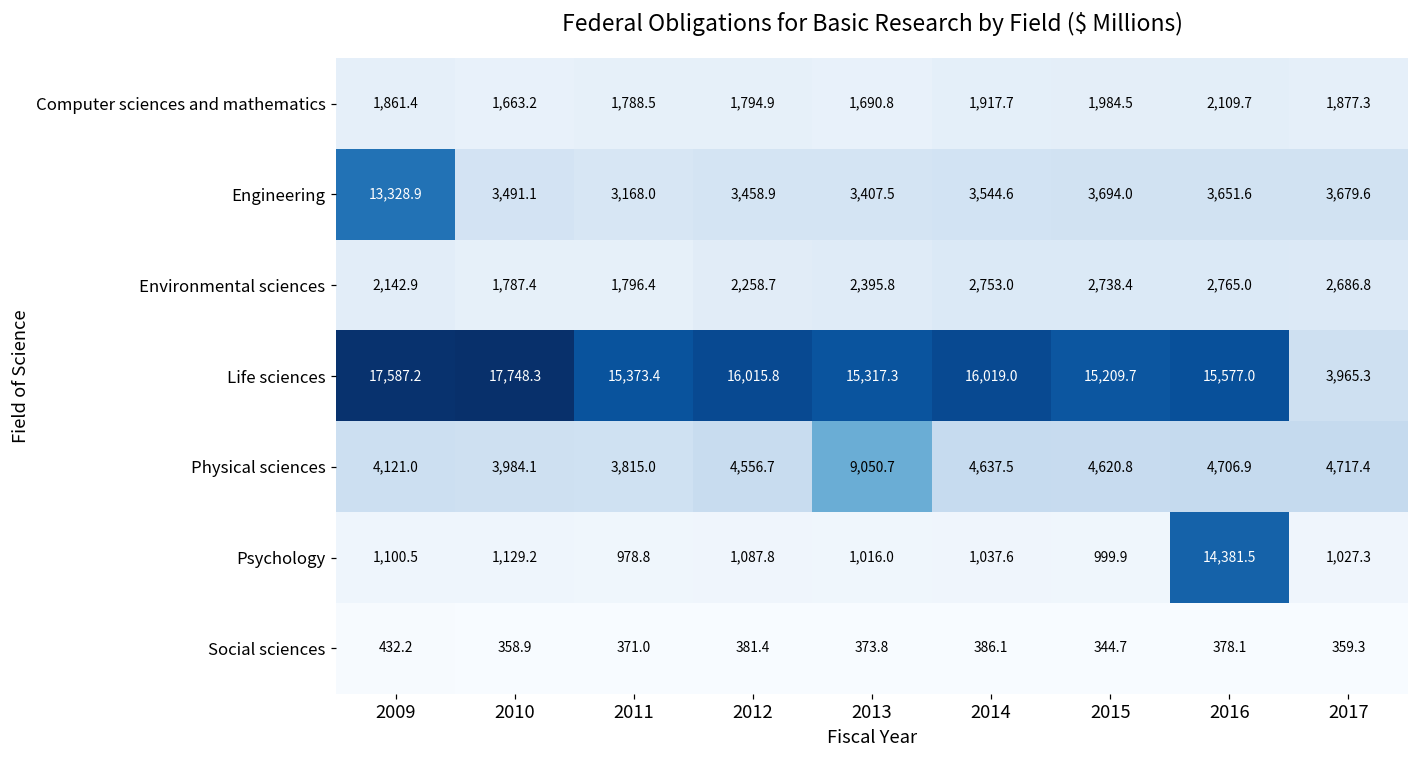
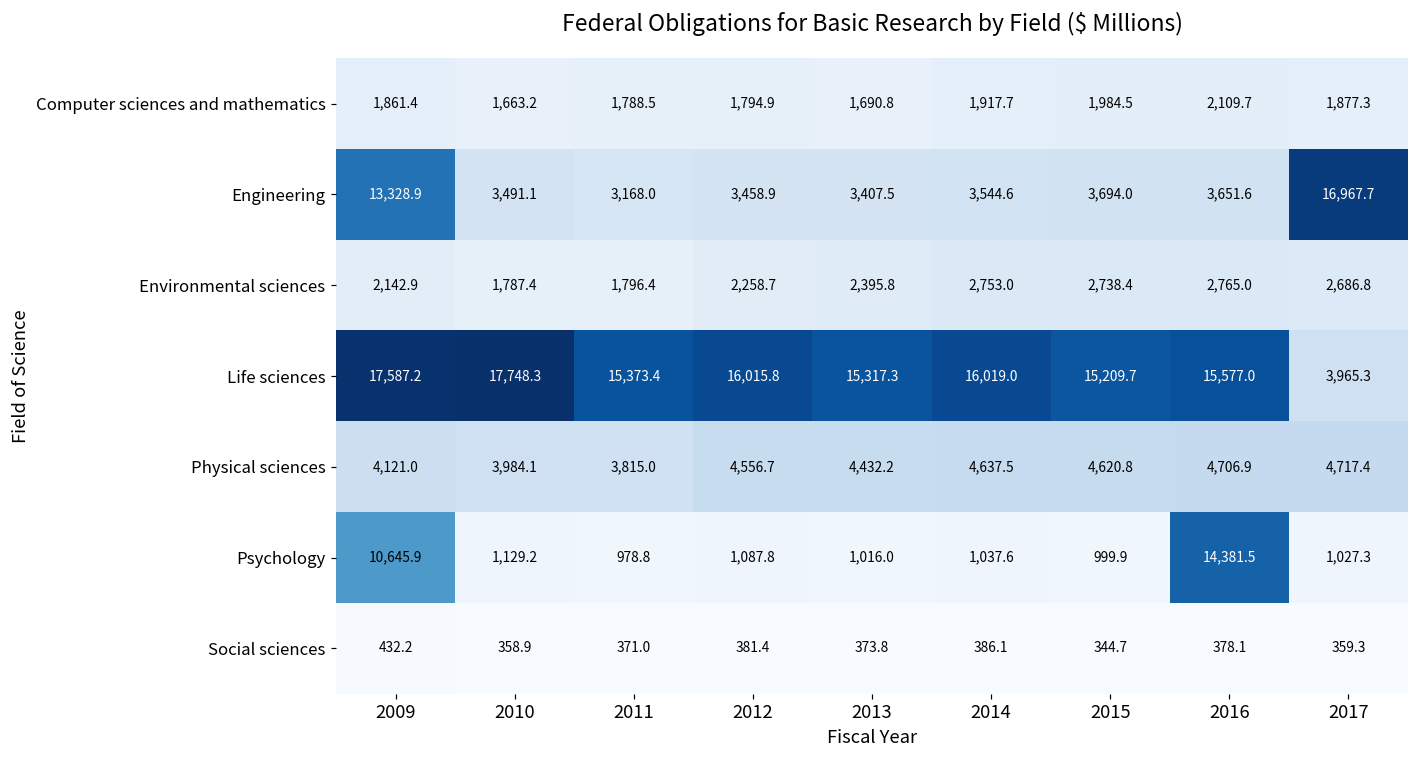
  {
    "Computer sciences and mathematics": {
      "2009": "1,861.4",
      "2010": "1,663.2",
      "2011": "1,788.5",
      "2012": "1,794.9",
      "2013": "1,690.8",
      "2014": "1,917.7",
      "2015": "1,984.5",
      "2016": "2,109.7",
      "2017": "1,877.3"
    },
    "Engineering": {
      "2009": "13,328.9",
      "2010": "3,491.1",
      "2011": "3,168.0",
      "2012": "3,458.9",
      "2013": "3,407.5",
      "2014": "3,544.6",
      "2015": "3,694.0",
      "2016": "3,651.6",
-     "2017": "3,679.6"
+     "2017": "16,967.7"
    },
    "Environmental sciences": {
      "2009": "2,142.9",
      "2010": "1,787.4",
      "2011": "1,796.4",
      "2012": "2,258.7",
      "2013": "2,395.8",
      "2014": "2,753.0",
      "2015": "2,738.4",
      "2016": "2,765.0",
      "2017": "2,686.8"
    },
    "Life sciences": {
      "2009": "17,587.2",
      "2010": "17,748.3",
      "2011": "15,373.4",
      "2012": "16,015.8",
      "2013": "15,317.3",
      "2014": "16,019.0",
      "2015": "15,209.7",
      "2016": "15,577.0",
      "2017": "3,965.3"
    },
    "Physical sciences": {
      "2009": "4,121.0",
      "2010": "3,984.1",
      "2011": "3,815.0",
      "2012": "4,556.7",
-     "2013": "9,050.7",
+     "2013": "4,432.2",
      "2014": "4,637.5",
      "2015": "4,620.8",
      "2016": "4,706.9",
      "2017": "4,717.4"
    },
    "Psychology": {
-     "2009": "1,100.5",
+     "2009": "10,645.9",
      "2010": "1,129.2",
      "2011": "978.8",
      "2012": "1,087.8",
      "2013": "1,016.0",
      "2014": "1,037.6",
      "2015": "999.9",
      "2016": "14,381.5",
      "2017": "1,027.3"
    },
    "Social sciences": {
      "2009": "432.2",
      "2010": "358.9",
      "2011": "371.0",
      "2012": "381.4",
      "2013": "373.8",
      "2014": "386.1",
      "2015": "344.7",
      "2016": "378.1",
      "2017": "359.3"
    }
  }
